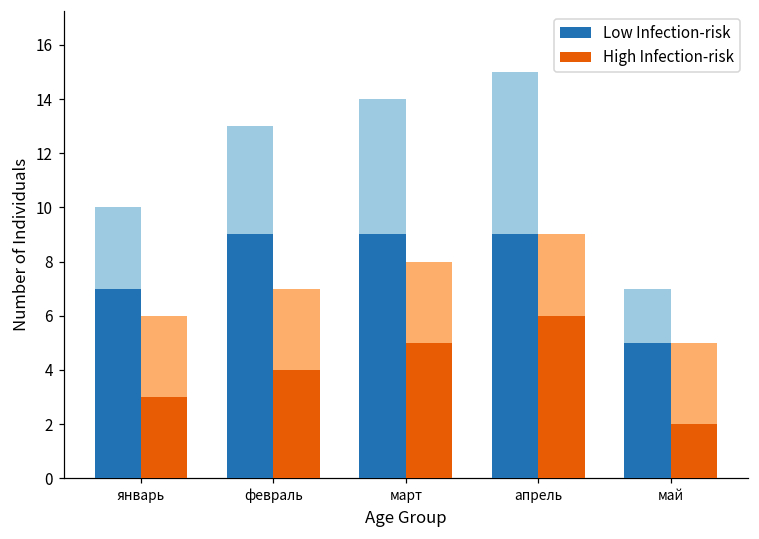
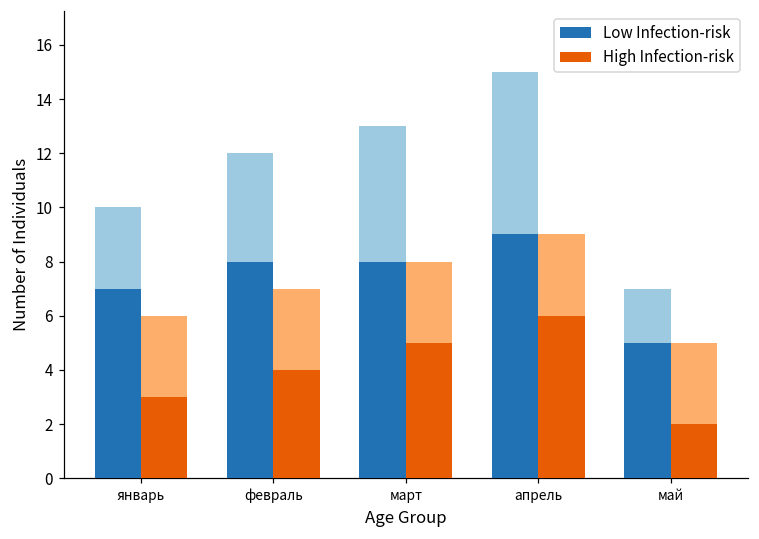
  {
    "Low Infection-risk": {
-     "февраль": 9,
-     "март": 9
+     "февраль": 8,
+     "март": 8
    }
  }
